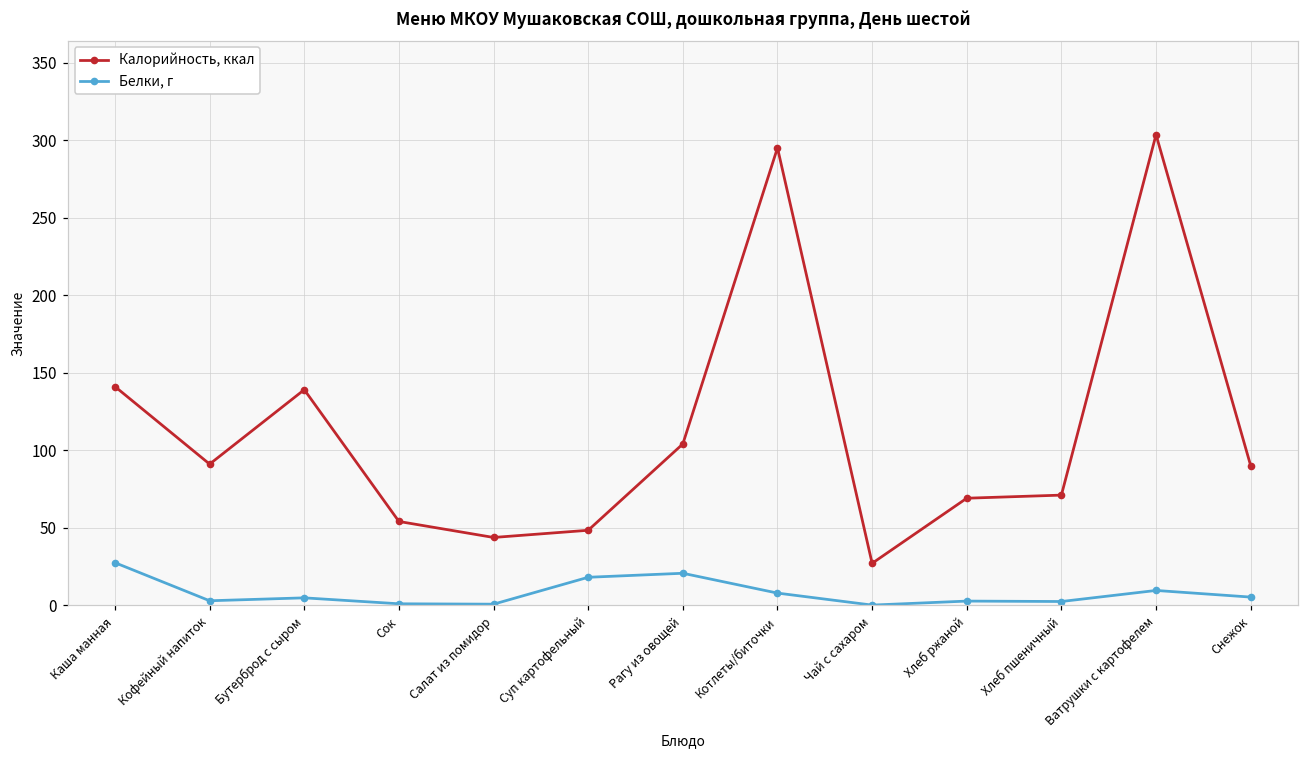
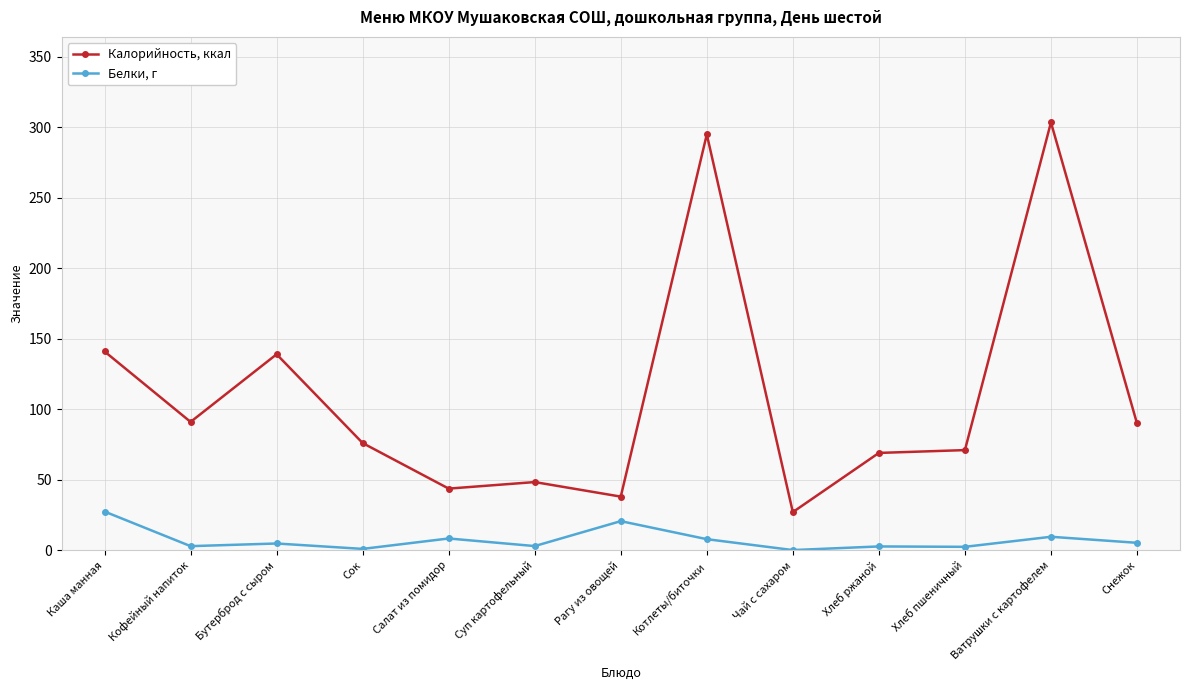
  {
    "Калорийность, ккал": {
      "Каша манная": 141,
      "Кофейный напиток": 91,
      "Бутерброд с сыром": 139,
-     "Сок": 54,
+     "Сок": 76,
      "Салат из помидор": 44,
      "Суп картофельный": 48,
-     "Рагу из овощей": 104,
+     "Рагу из овощей": 38,
      "Котлеты/биточки": 295,
      "Чай с сахаром": 27,
      "Хлеб ржаной": 69,
      "Хлеб пшеничный": 71,
      "Ватрушки с картофелем": 304,
      "Снежок": 90
    },
    "Белки, г": {
      "Каша манная": 27,
      "Кофейный напиток": 3,
      "Бутерброд с сыром": 5,
      "Сок": 1,
-     "Салат из помидор": 1,
-     "Суп картофельный": 18,
+     "Салат из помидор": 8,
+     "Суп картофельный": 3,
      "Рагу из овощей": 21,
      "Котлеты/биточки": 8,
      "Чай с сахаром": 0,
      "Хлеб ржаной": 3,
      "Хлеб пшеничный": 2,
      "Ватрушки с картофелем": 10,
      "Снежок": 5
    }
  }
